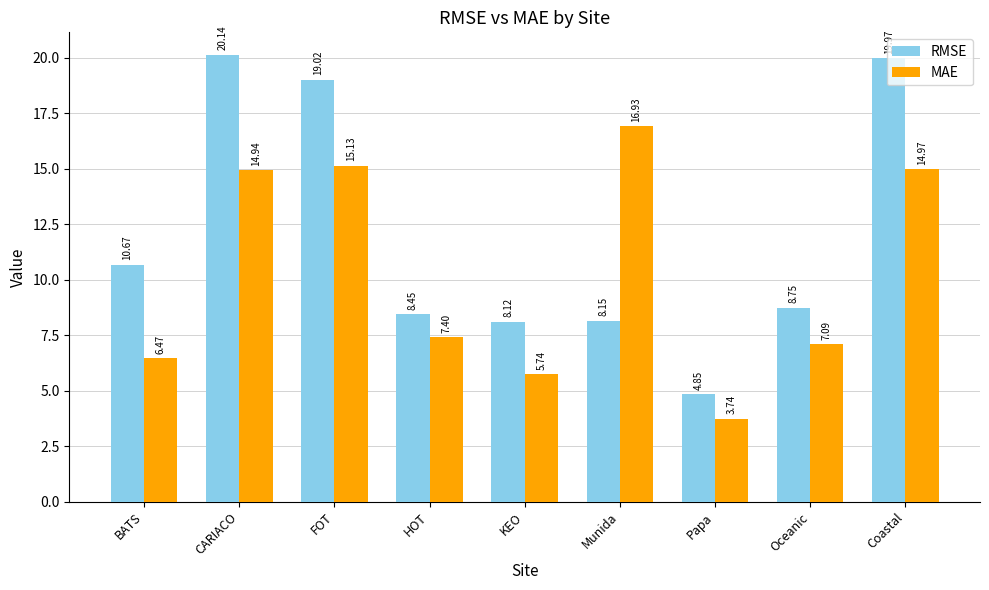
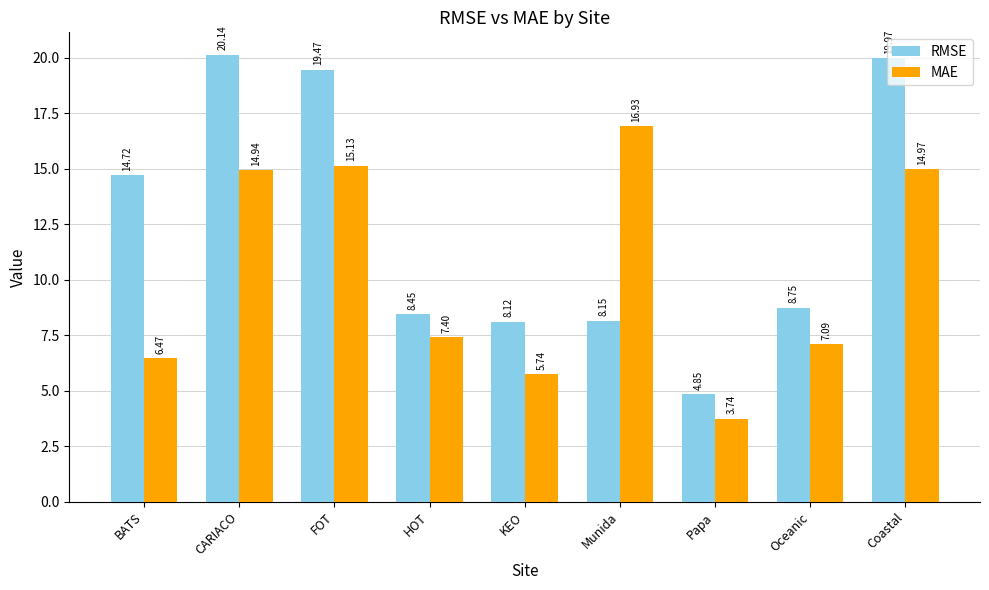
  {
    "RMSE": {
-     "BATS": 10.67,
+     "BATS": 14.72,
      "CARIACO": 20.14,
-     "FOT": 19.02,
+     "FOT": 19.47,
      "HOT": 8.45,
      "KEO": 8.12,
      "Munida": 8.15,
      "Papa": 4.85,
      "Oceanic": 8.75
    },
    "MAE": {
      "BATS": 6.47,
      "CARIACO": 14.94,
      "FOT": 15.13,
      "HOT": 7.40,
      "KEO": 5.74,
      "Munida": 16.93,
      "Papa": 3.74,
      "Oceanic": 7.09,
      "Coastal": 14.97
    }
  }
